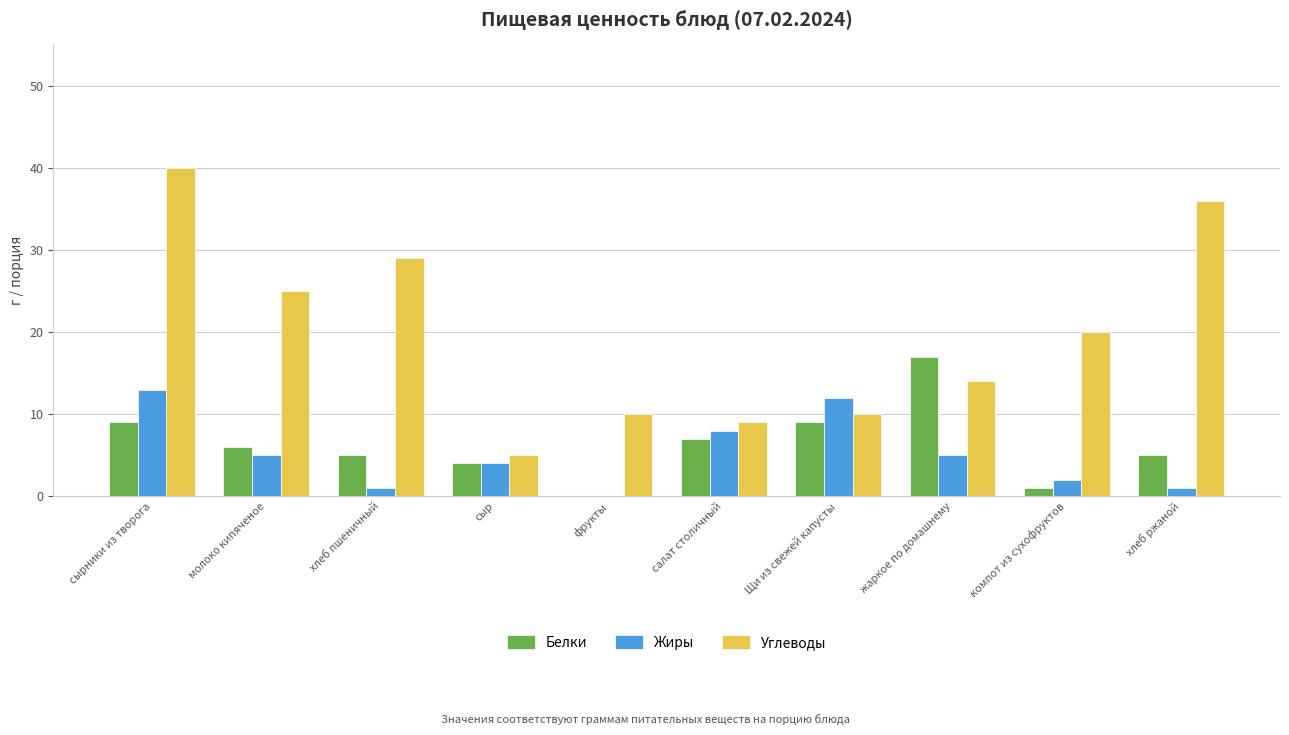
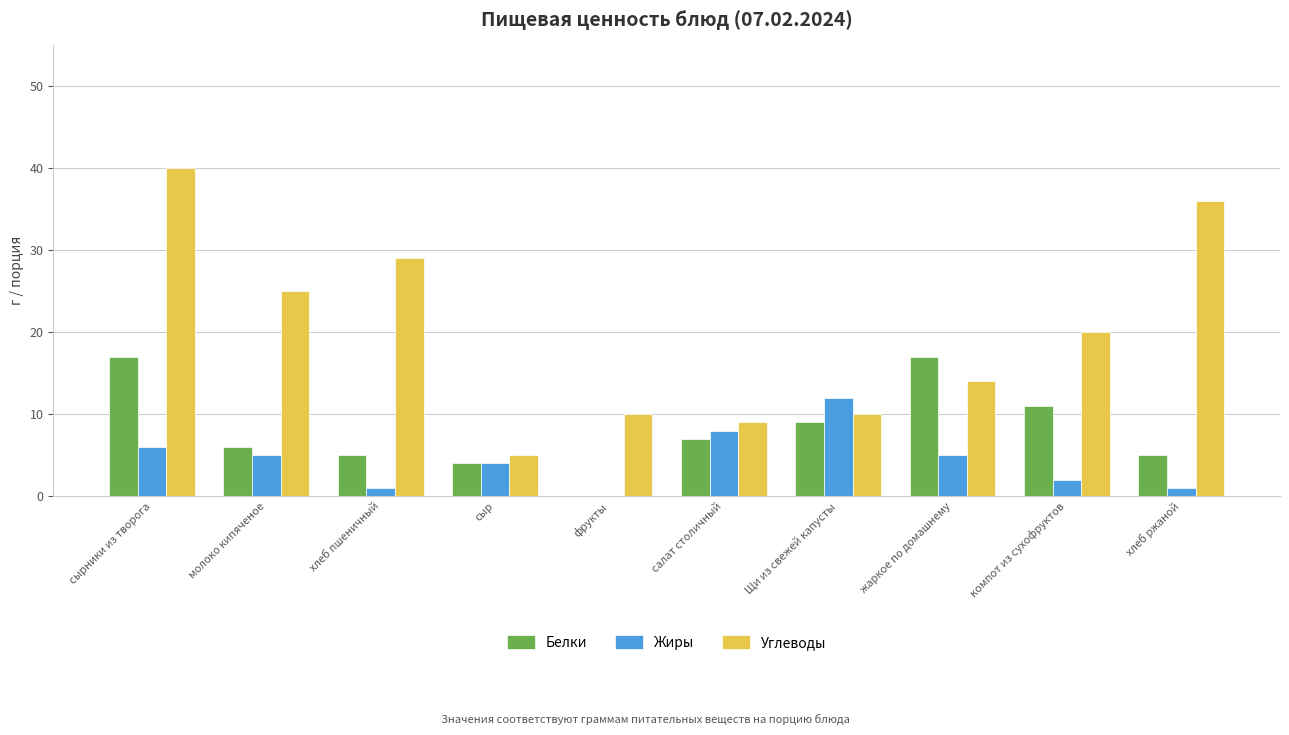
  {
    "Белки": {
-     "сырники из творога": 9,
+     "сырники из творога": 17,
      "молоко кипяченое": 6,
      "хлеб пшеничный": 5,
      "сыр": 4,
      "фрукты": 0,
      "салат столичный": 7,
      "Щи из свежей капусты": 9,
      "жаркое по домашнему": 17,
-     "компот из сухофруктов": 1,
+     "компот из сухофруктов": 11,
      "хлеб ржаной": 5
    },
    "Жиры": {
-     "сырники из творога": 13,
+     "сырники из творога": 6,
      "молоко кипяченое": 5,
      "хлеб пшеничный": 1,
      "сыр": 4,
      "фрукты": 0,
      "салат столичный": 8,
      "Щи из свежей капусты": 12,
      "жаркое по домашнему": 5,
      "компот из сухофруктов": 2,
      "хлеб ржаной": 1
    },
    "Углеводы": {
      "сырники из творога": 40,
      "молоко кипяченое": 25,
      "хлеб пшеничный": 29,
      "сыр": 5,
      "фрукты": 10,
      "салат столичный": 9,
      "Щи из свежей капусты": 10,
      "жаркое по домашнему": 14,
      "компот из сухофруктов": 20,
      "хлеб ржаной": 36
    }
  }
